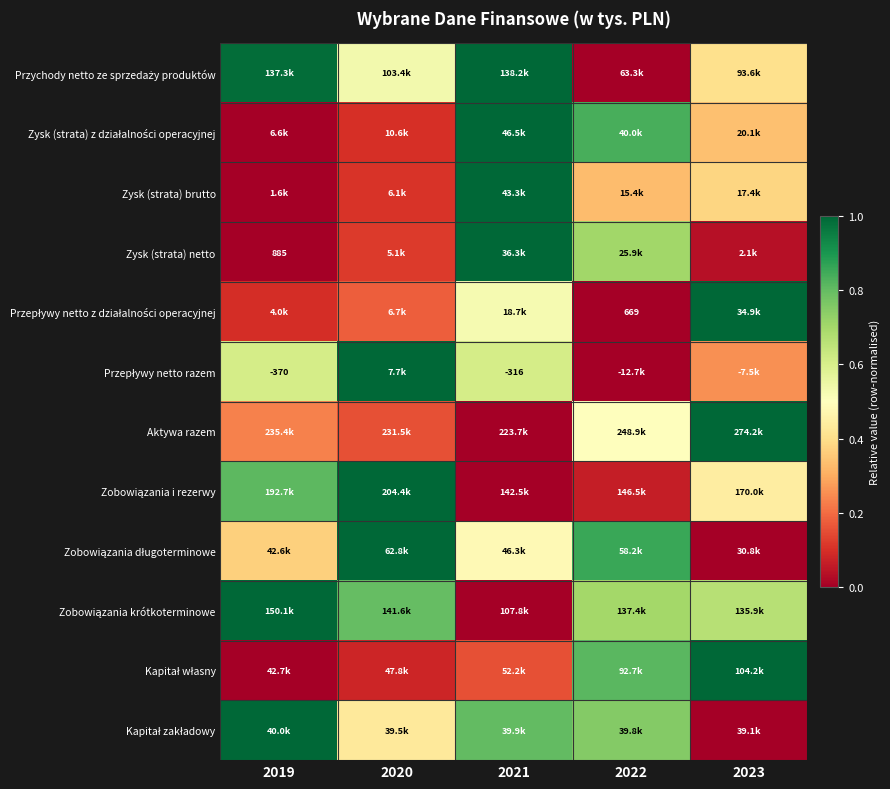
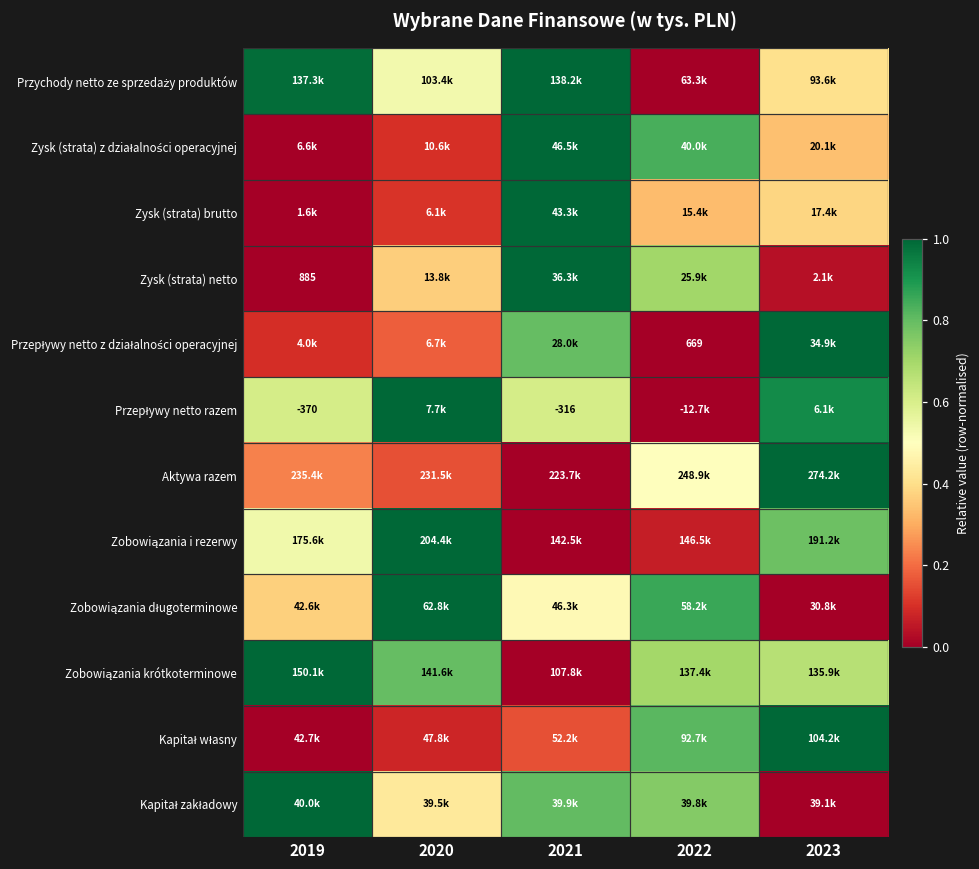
  {
    "Przychody netto ze sprzedaży produktów": {
      "2019": "137.3k",
      "2020": "103.4k",
      "2021": "138.2k",
      "2022": "63.3k",
      "2023": "93.6k"
    },
    "Zysk (strata) z działalności operacyjnej": {
      "2019": "6.6k",
      "2020": "10.6k",
      "2021": "46.5k",
      "2022": "40.0k",
      "2023": "20.1k"
    },
    "Zysk (strata) brutto": {
      "2019": "1.6k",
      "2020": "6.1k",
      "2021": "43.3k",
      "2022": "15.4k",
      "2023": "17.4k"
    },
    "Zysk (strata) netto": {
      "2019": "885",
-     "2020": "5.1k",
+     "2020": "13.8k",
      "2021": "36.3k",
      "2022": "25.9k",
      "2023": "2.1k"
    },
    "Przepływy netto z działalności operacyjnej": {
      "2019": "4.0k",
      "2020": "6.7k",
-     "2021": "18.7k",
+     "2021": "28.0k",
      "2022": "669",
      "2023": "34.9k"
    },
    "Przepływy netto razem": {
      "2019": "-370",
      "2020": "7.7k",
      "2021": "-316",
      "2022": "-12.7k",
-     "2023": "-7.5k"
+     "2023": "6.1k"
    },
    "Aktywa razem": {
      "2019": "235.4k",
      "2020": "231.5k",
      "2021": "223.7k",
      "2022": "248.9k",
      "2023": "274.2k"
    },
    "Zobowiązania i rezerwy": {
-     "2019": "192.7k",
+     "2019": "175.6k",
      "2020": "204.4k",
      "2021": "142.5k",
      "2022": "146.5k",
-     "2023": "170.0k"
+     "2023": "191.2k"
    },
    "Zobowiązania długoterminowe": {
      "2019": "42.6k",
      "2020": "62.8k",
      "2021": "46.3k",
      "2022": "58.2k",
      "2023": "30.8k"
    },
    "Zobowiązania krótkoterminowe": {
      "2019": "150.1k",
      "2020": "141.6k",
      "2021": "107.8k",
      "2022": "137.4k",
      "2023": "135.9k"
    },
    "Kapitał własny": {
      "2019": "42.7k",
      "2020": "47.8k",
      "2021": "52.2k",
      "2022": "92.7k",
      "2023": "104.2k"
    },
    "Kapitał zakładowy": {
      "2019": "40.0k",
      "2020": "39.5k",
      "2021": "39.9k",
      "2022": "39.8k",
      "2023": "39.1k"
    }
  }
